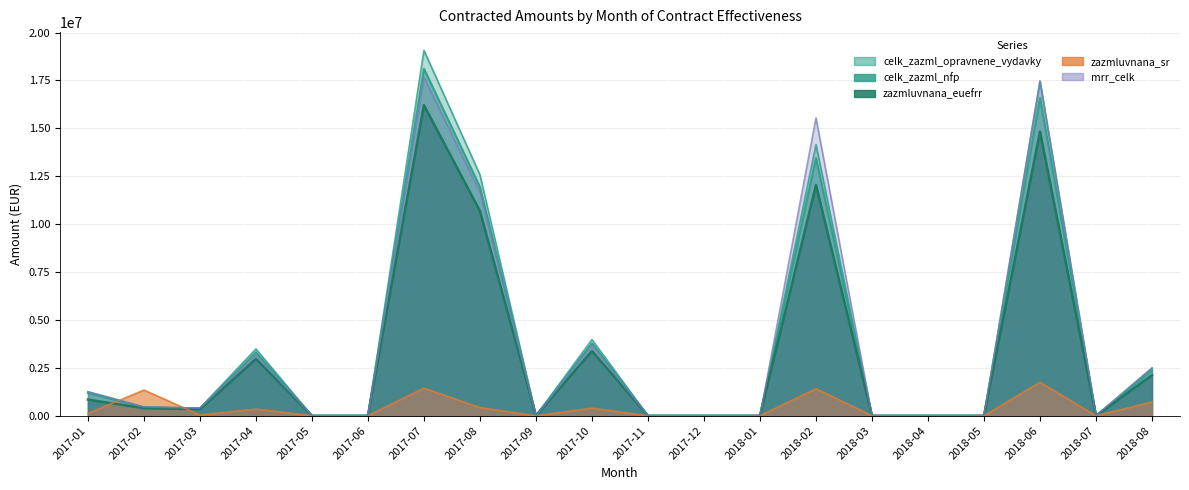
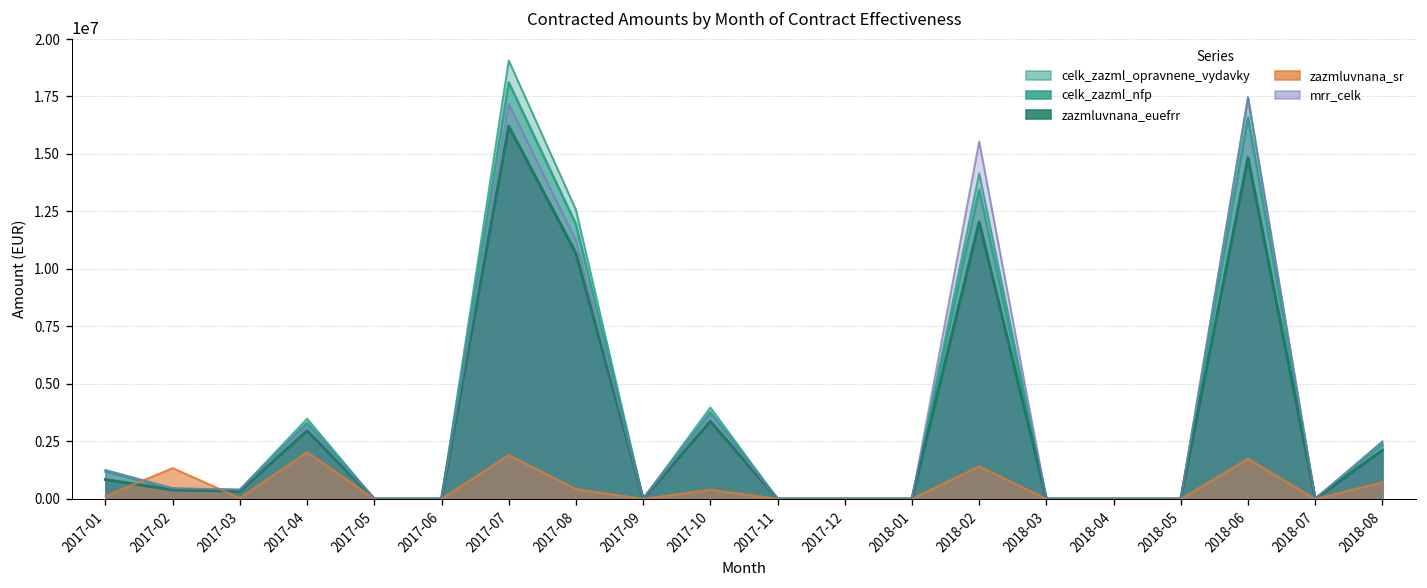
  {
    "zazmluvnana_sr": {
      "2017-01": 100000,
      "2017-02": 1300000,
      "2017-03": 0,
-     "2017-04": 300000,
-     "2017-07": 1400000,
+     "2017-04": 2000000,
+     "2017-07": 1900000,
      "2017-08": 400000,
      "2017-10": 400000,
      "2018-02": 1400000,
      "2018-06": 1700000,
      "2018-08": 700000
    },
    "mrr_celk": {
-     "2017-07": 17700000,
-     "2017-08": 11700000,
+     "2017-07": 17200000,
+     "2017-08": 11200000,
      "2018-02": 15500000
    }
  }
